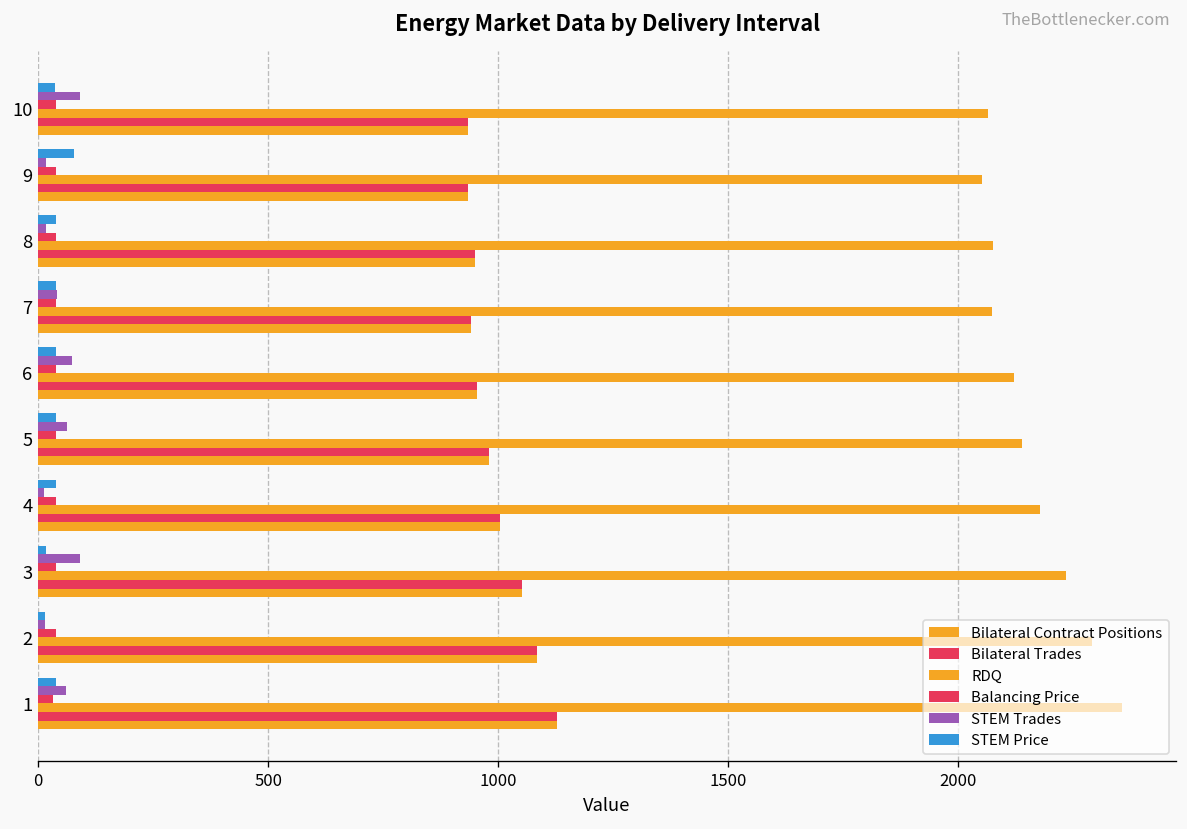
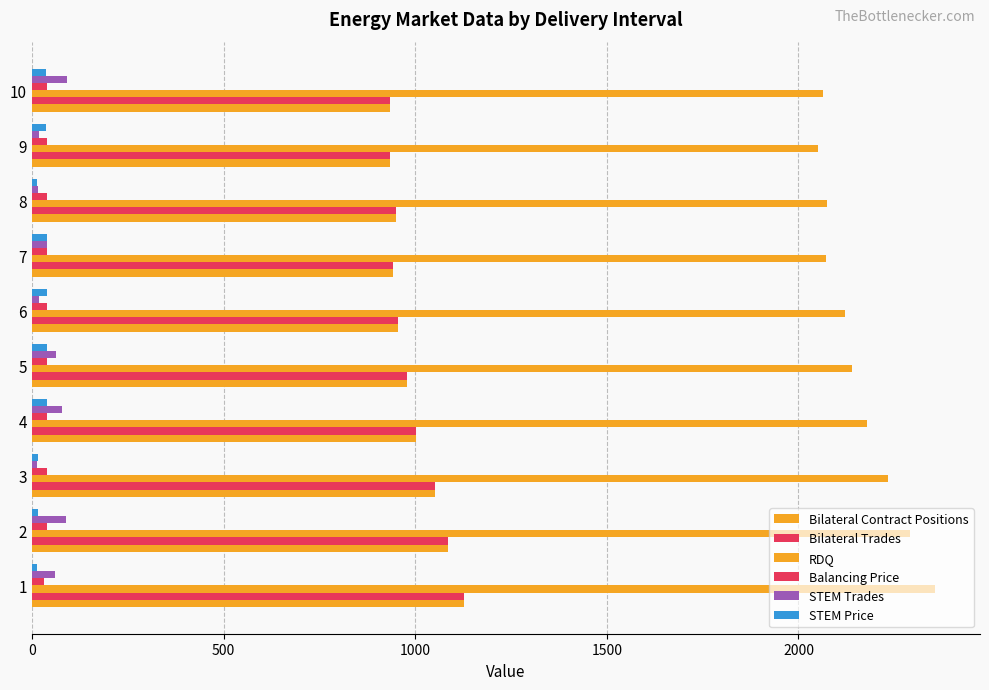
  {
    "STEM Trades": {
      "10": 90,
      "9": 20,
      "8": 20,
      "7": 40,
-     "6": 70,
+     "6": 20,
      "5": 60,
-     "4": 10,
-     "3": 90,
-     "2": 10,
+     "4": 80,
+     "3": 10,
+     "2": 90,
      "1": 60
    },
    "STEM Price": {
      "10": 40,
-     "9": 80,
-     "8": 40,
+     "9": 40,
+     "8": 10,
      "7": 40,
      "6": 40,
      "5": 40,
      "4": 40,
      "3": 20,
      "2": 20,
-     "1": 40
+     "1": 10
    }
  }
